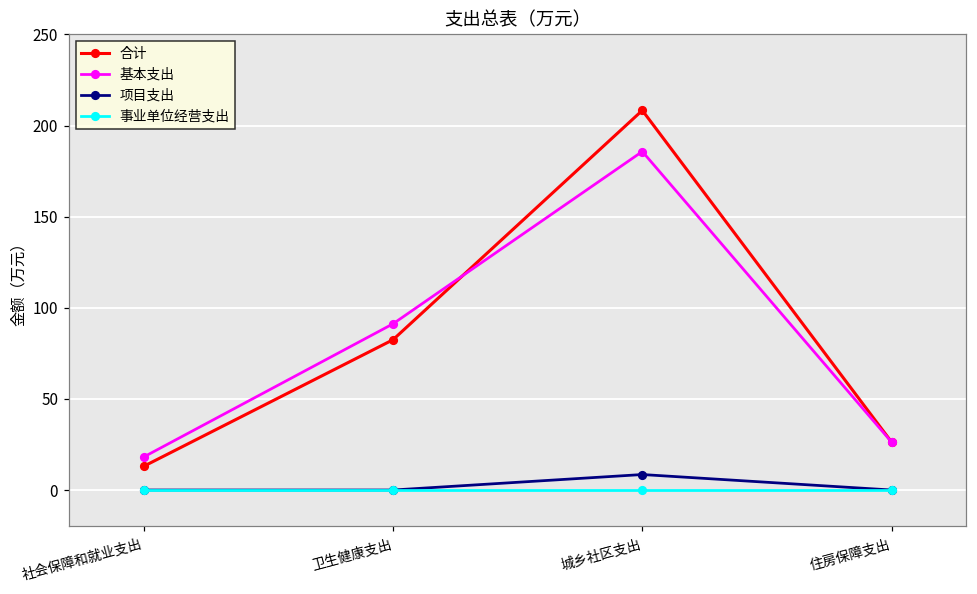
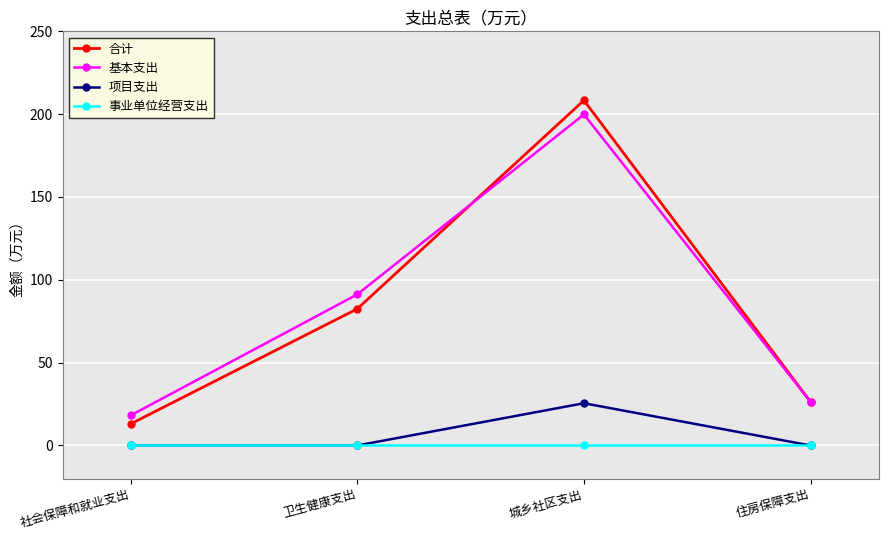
  {
    "合计": {
      "社会保障和就业支出": 13,
      "卫生健康支出": 82,
      "城乡社区支出": 208
    },
    "基本支出": {
      "社会保障和就业支出": 18,
      "卫生健康支出": 91,
-     "城乡社区支出": 186
+     "城乡社区支出": 200
    },
    "项目支出": {
-     "城乡社区支出": 9
+     "城乡社区支出": 26
    },
    "事业单位经营支出": {
      "城乡社区支出": 0
    }
  }
